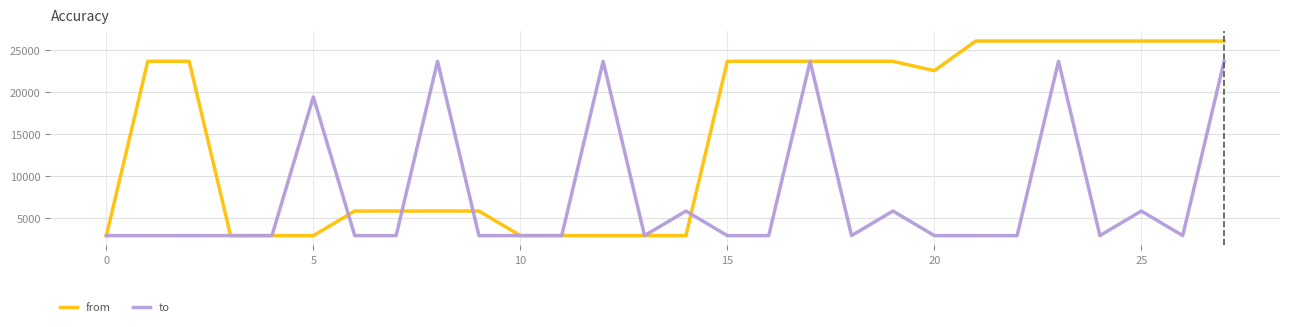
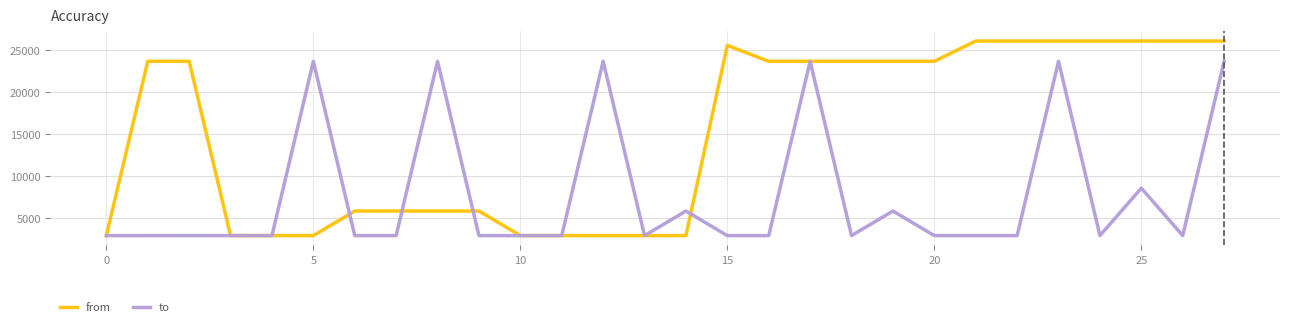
  {
    "from": {
      "5": 3000,
-     "15": 24000,
-     "20": 23000,
+     "15": 26000,
+     "20": 24000,
      "25": 26000
    },
    "to": {
-     "5": 19000,
+     "5": 24000,
      "15": 3000,
      "20": 3000,
-     "25": 6000
+     "25": 9000
    }
  }
